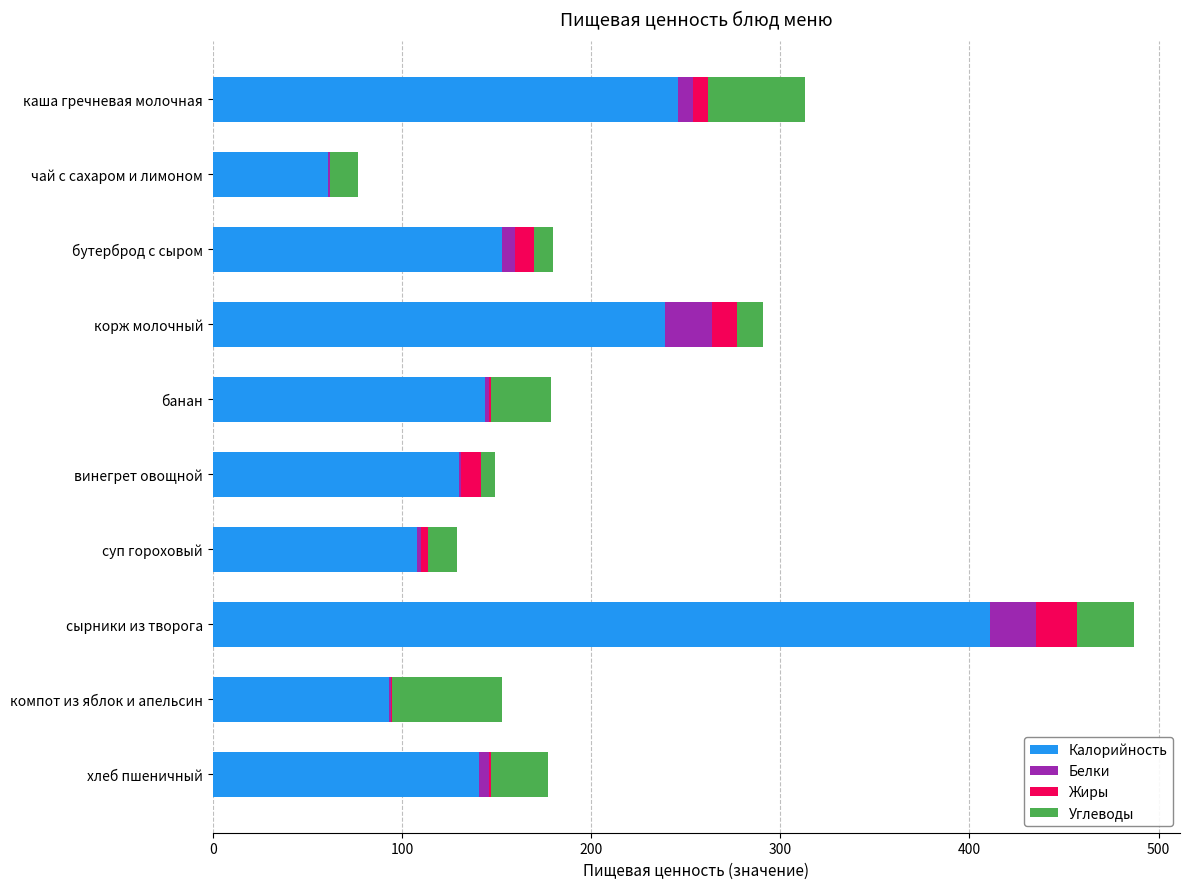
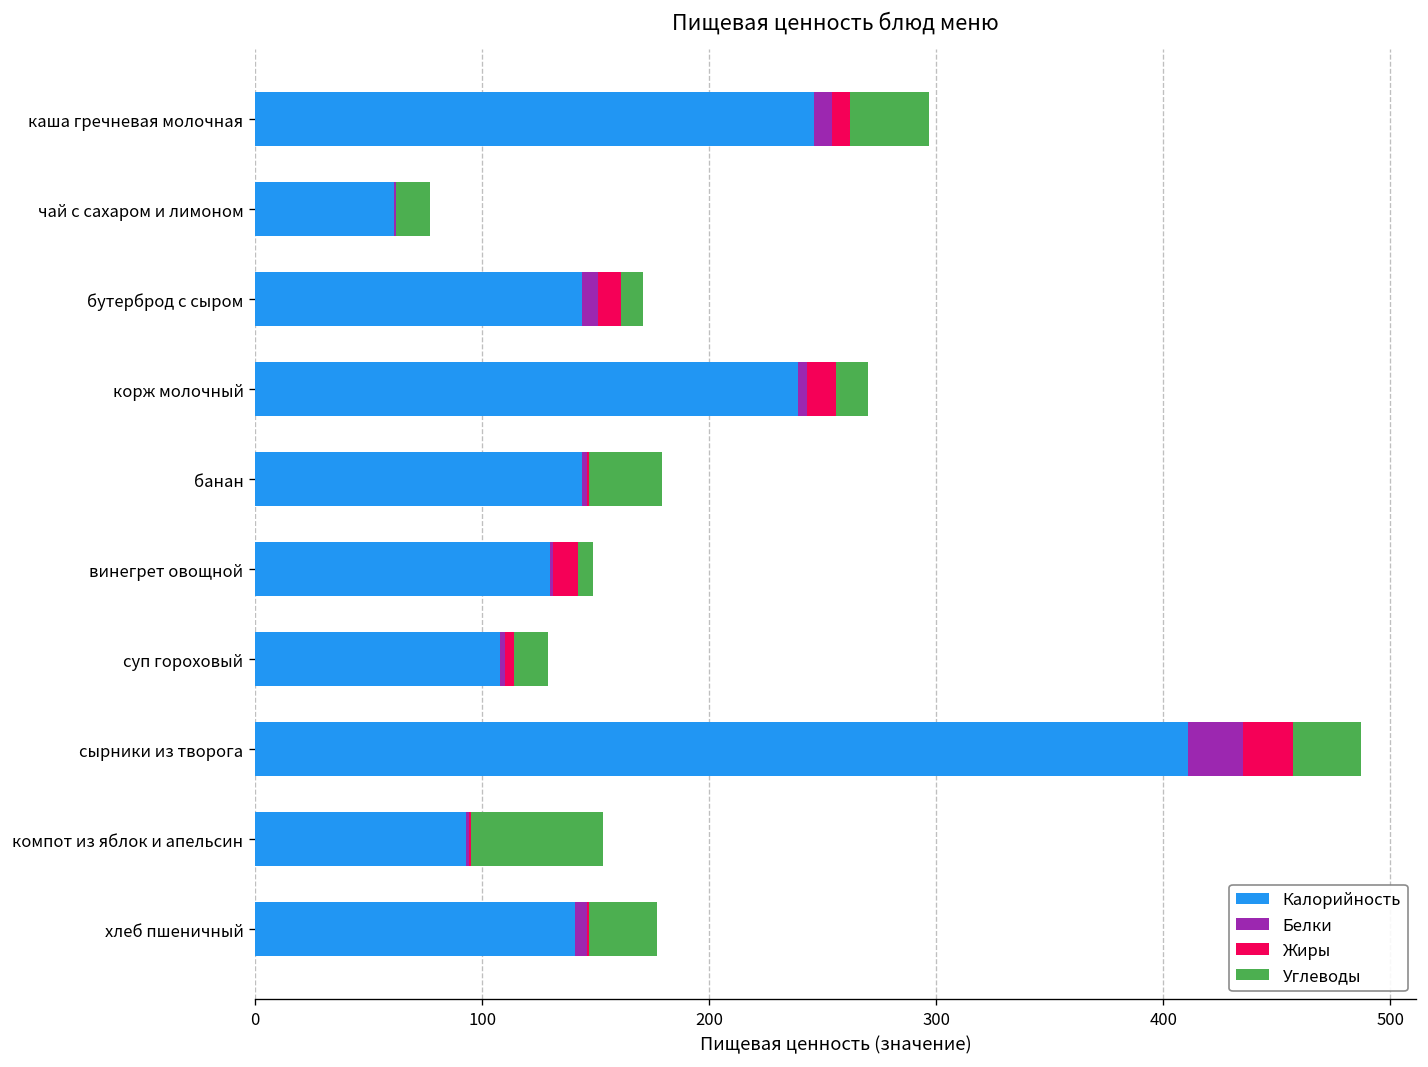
  {
    "Калорийность": {
      "каша гречневая молочная": 246,
      "чай с сахаром и лимоном": 61,
-     "бутерброд с сыром": 153,
+     "бутерброд с сыром": 144,
      "корж молочный": 239,
      "банан": 144,
      "винегрет овощной": 130,
      "суп гороховый": 108,
      "сырники из творога": 411,
      "компот из яблок и апельсин": 93,
      "хлеб пшеничный": 141
    },
    "Белки": {
      "каша гречневая молочная": 8,
      "бутерброд с сыром": 7,
-     "корж молочный": 25,
+     "корж молочный": 4,
      "банан": 2,
      "суп гороховый": 2,
      "сырники из творога": 24,
      "хлеб пшеничный": 5
    },
    "Жиры": {
      "каша гречневая молочная": 8,
      "чай с сахаром и лимоном": 0,
      "бутерброд с сыром": 10,
      "корж молочный": 13,
      "винегрет овощной": 11,
      "суп гороховый": 4,
      "сырники из творога": 22
    },
    "Углеводы": {
-     "каша гречневая молочная": 51,
+     "каша гречневая молочная": 35,
      "чай с сахаром и лимоном": 15,
      "бутерброд с сыром": 10,
      "корж молочный": 14,
      "банан": 32,
      "винегрет овощной": 7,
      "суп гороховый": 15,
      "сырники из творога": 30,
      "компот из яблок и апельсин": 58,
      "хлеб пшеничный": 30
    }
  }
